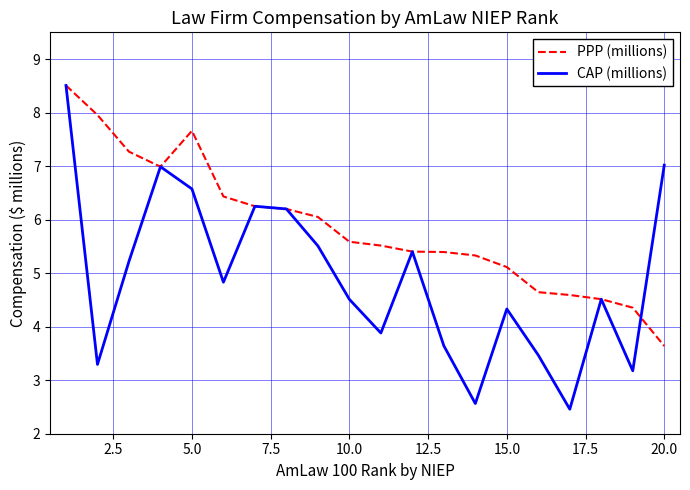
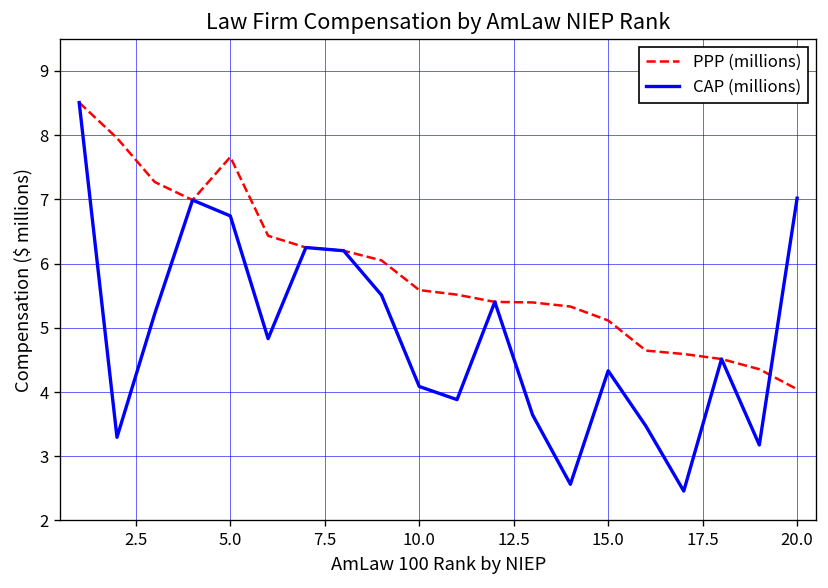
  {
    "PPP (millions)": {
      "5.0": 7.7,
      "10.0": 5.6,
      "15.0": 5.1,
-     "20.0": 3.6
+     "20.0": 4.0
    },
    "CAP (millions)": {
-     "5.0": 6.6,
-     "10.0": 4.5,
+     "5.0": 6.7,
+     "10.0": 4.1,
      "15.0": 4.3,
      "20.0": 7.0
    }
  }
